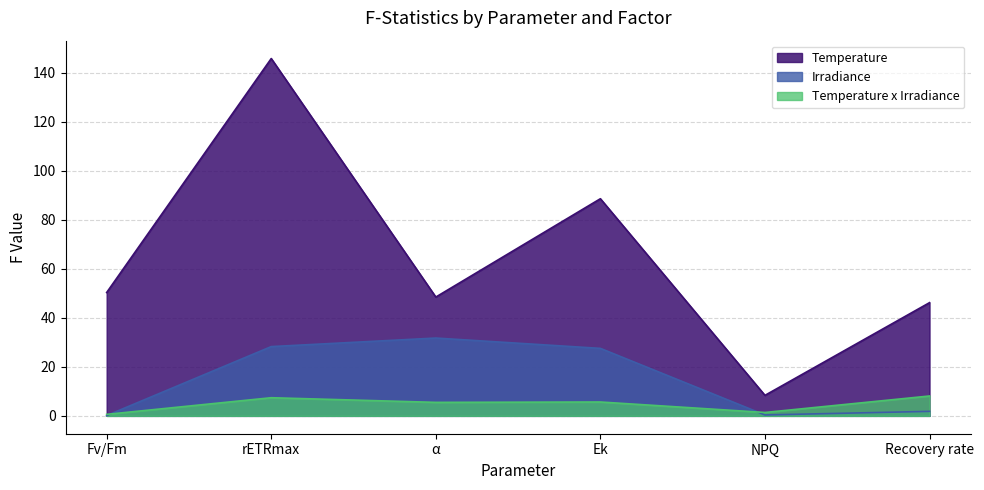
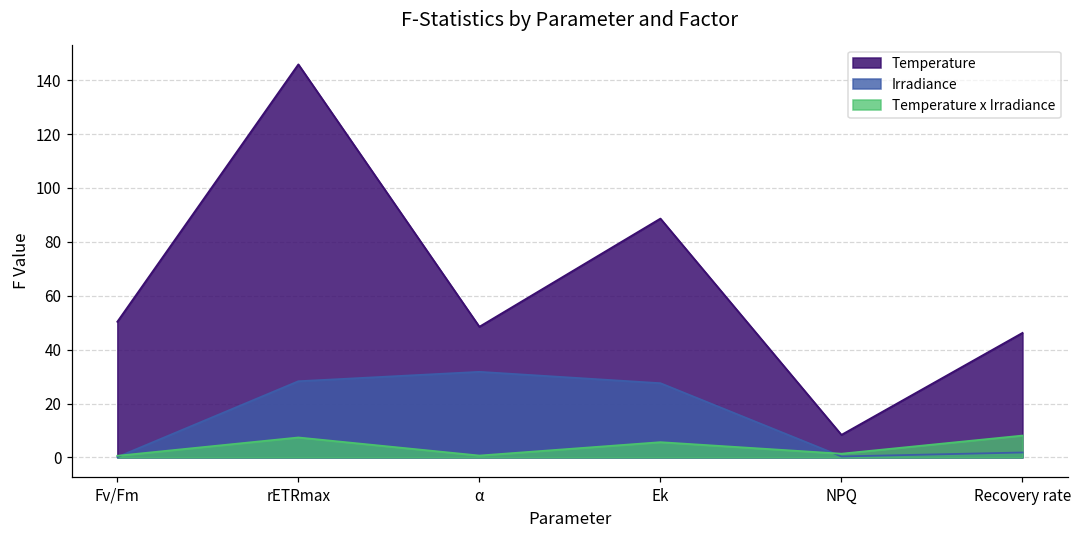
  {
    "Temperature": {
      "Fv/Fm": 50,
      "rETRmax": 146,
      "α": 48,
      "Ek": 89,
      "NPQ": 8,
      "Recovery rate": 46
    },
    "Irradiance": {
      "rETRmax": 28,
      "α": 32,
      "Ek": 28,
      "Recovery rate": 2
    },
    "Temperature x Irradiance": {
      "rETRmax": 7,
-     "α": 6,
+     "α": 1,
      "Ek": 6,
      "Recovery rate": 8
    }
  }
